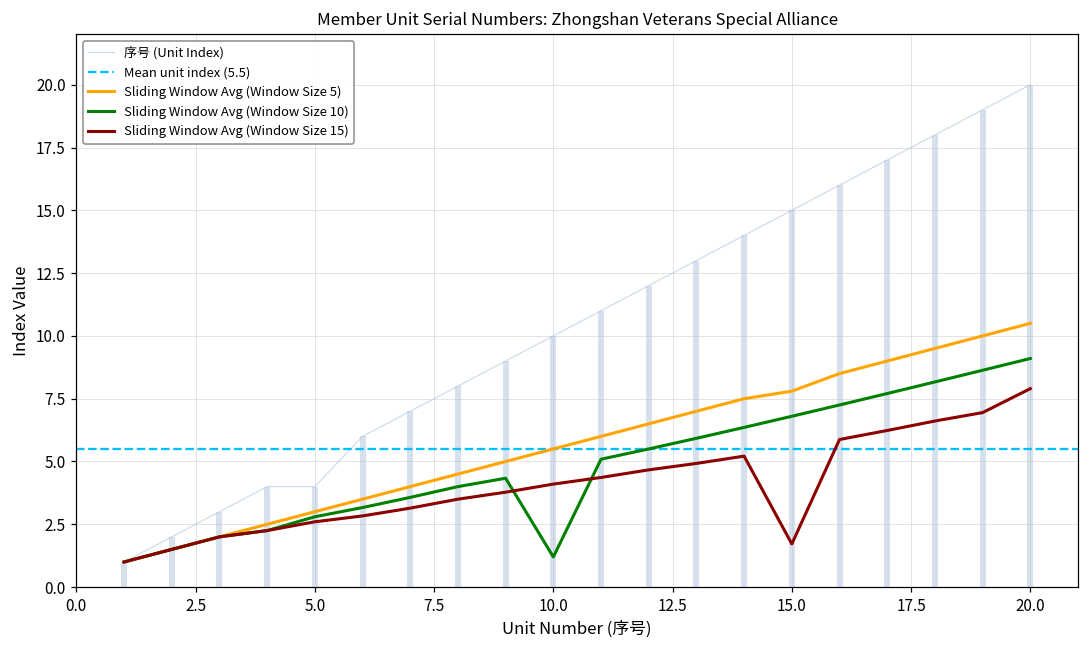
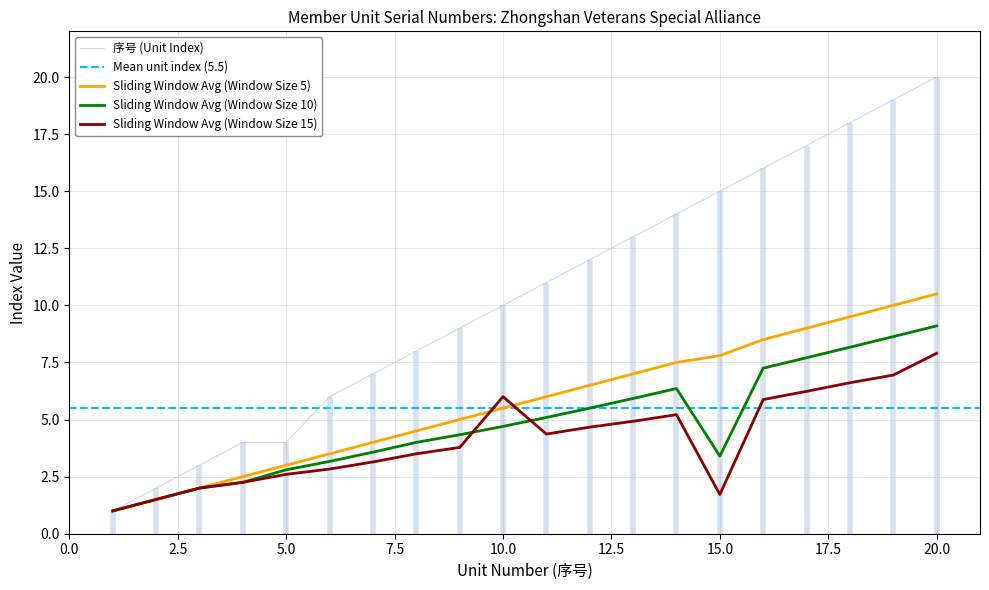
  {
    "序号 (Unit Index)": {
      "5.0": 4.0,
      "10.0": 10.0,
      "15.0": 15.0,
      "20.0": 20.0
    },
    "Sliding Window Avg (Window Size 5)": {
      "5.0": 3.0,
      "10.0": 5.5,
      "15.0": 7.8,
      "20.0": 10.5
    },
    "Sliding Window Avg (Window Size 10)": {
      "5.0": 2.8,
-     "10.0": 1.2,
-     "15.0": 6.8,
+     "10.0": 4.7,
+     "15.0": 3.4,
      "20.0": 9.1
    },
    "Sliding Window Avg (Window Size 15)": {
      "5.0": 2.6,
-     "10.0": 4.1,
+     "10.0": 6.0,
      "15.0": 1.7,
      "20.0": 7.9
    }
  }
